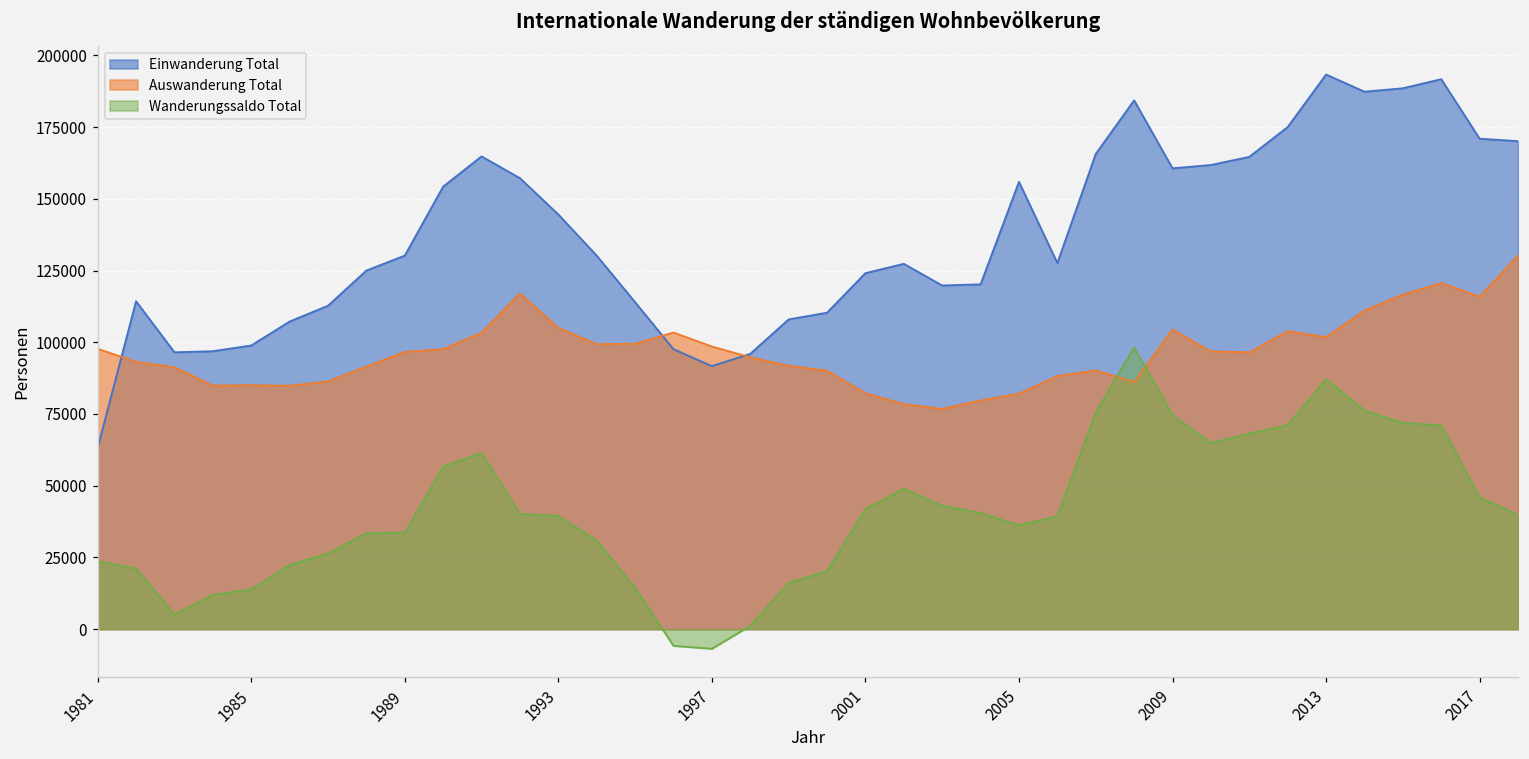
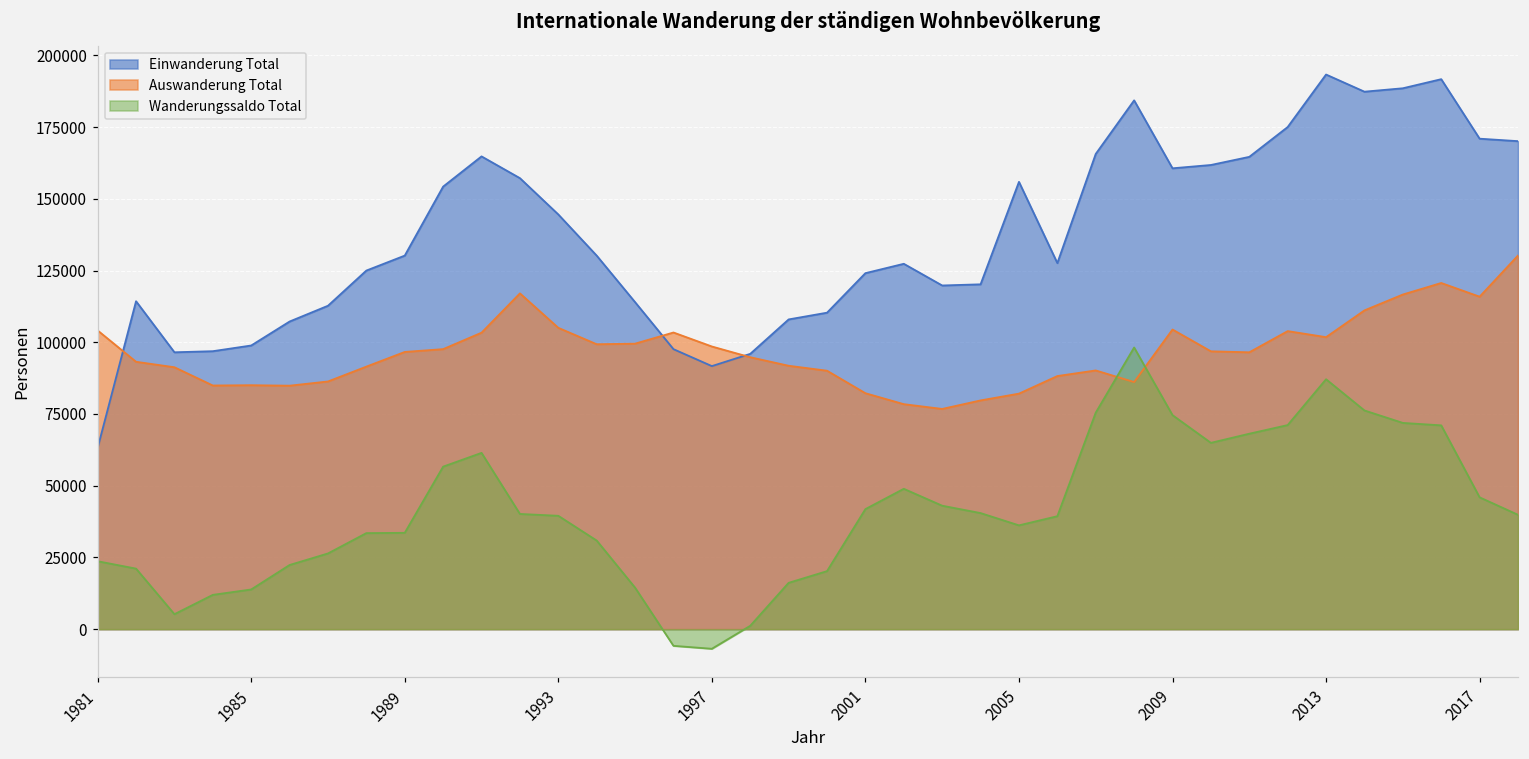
  {
    "Einwanderung Total": {
      "1981": 63000,
      "1985": 99000,
      "1989": 130000,
      "1993": 145000,
      "1997": 92000,
      "2001": 124000,
      "2005": 156000,
      "2009": 161000,
      "2013": 193000,
      "2017": 171000
    },
    "Auswanderung Total": {
-     "1981": 98000,
+     "1981": 104000,
      "1985": 85000,
      "1989": 97000,
      "1993": 105000,
      "1997": 99000,
      "2001": 82000,
      "2005": 82000,
      "2009": 104000,
      "2013": 102000,
      "2017": 116000
    }
  }
